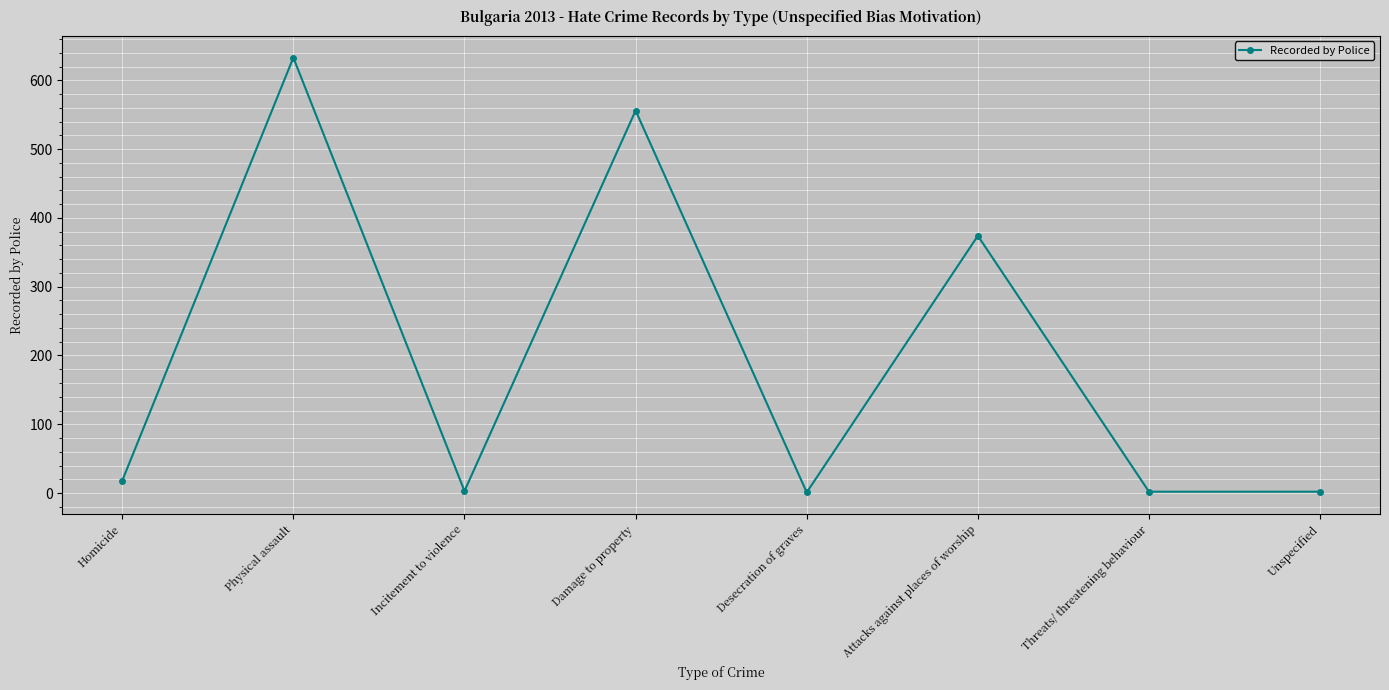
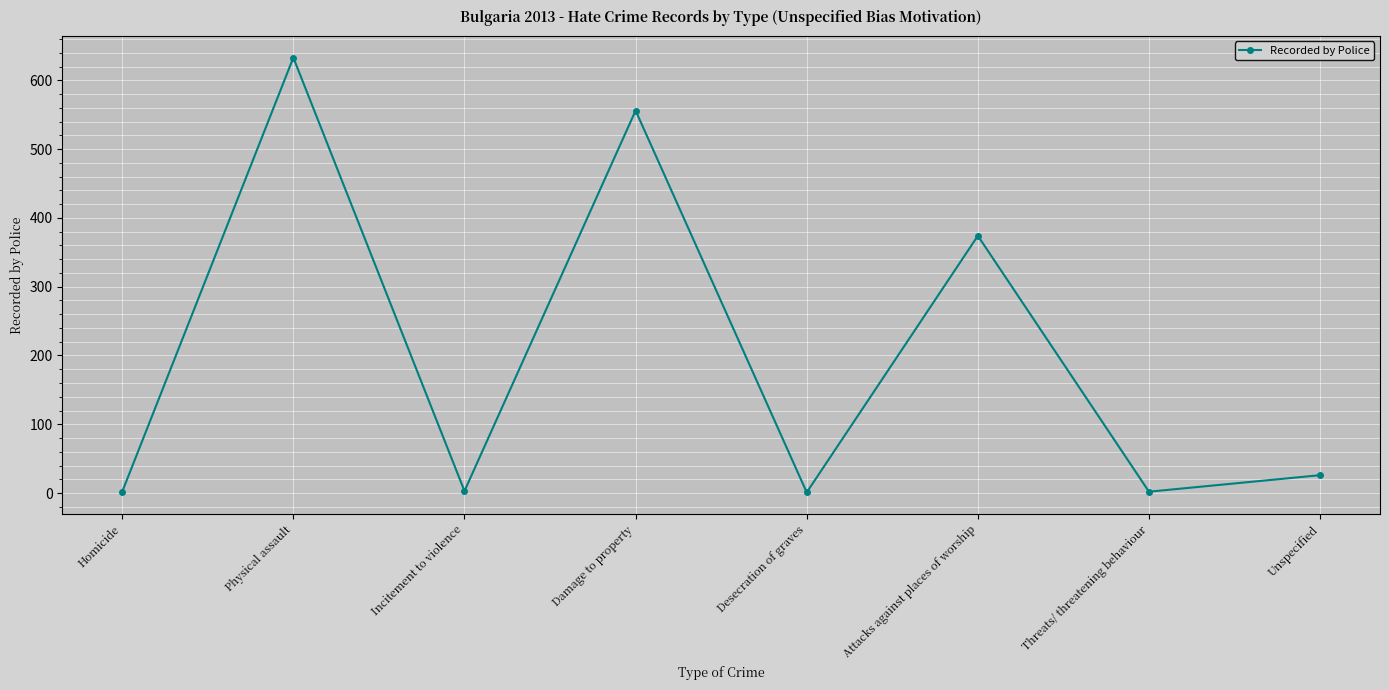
  {
-   "Homicide": 20,
+   "Homicide": 0,
    "Physical assault": 630,
    "Incitement to violence": 0,
    "Damage to property": 560,
    "Desecration of graves": 0,
    "Attacks against places of worship": 370,
    "Threats/ threatening behaviour": 0,
-   "Unspecified": 0
+   "Unspecified": 30
  }
